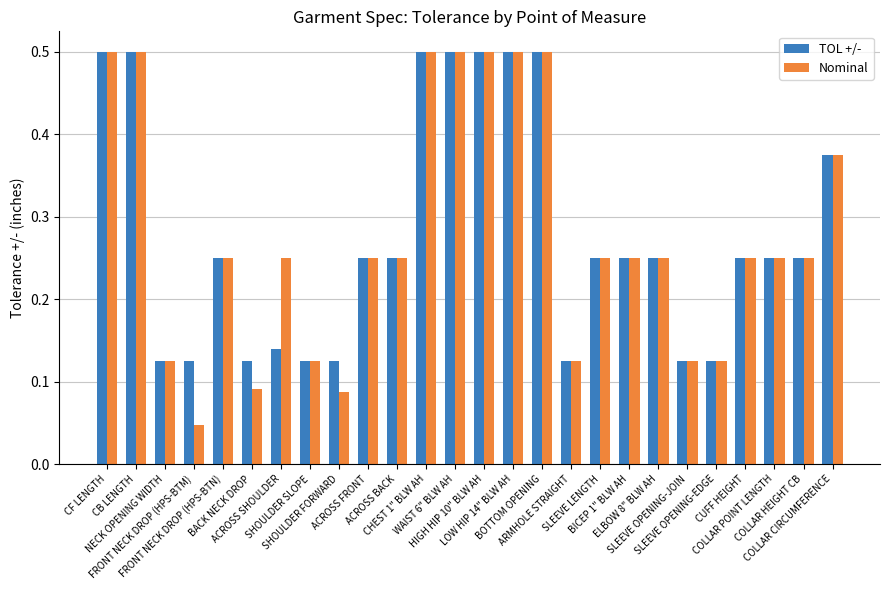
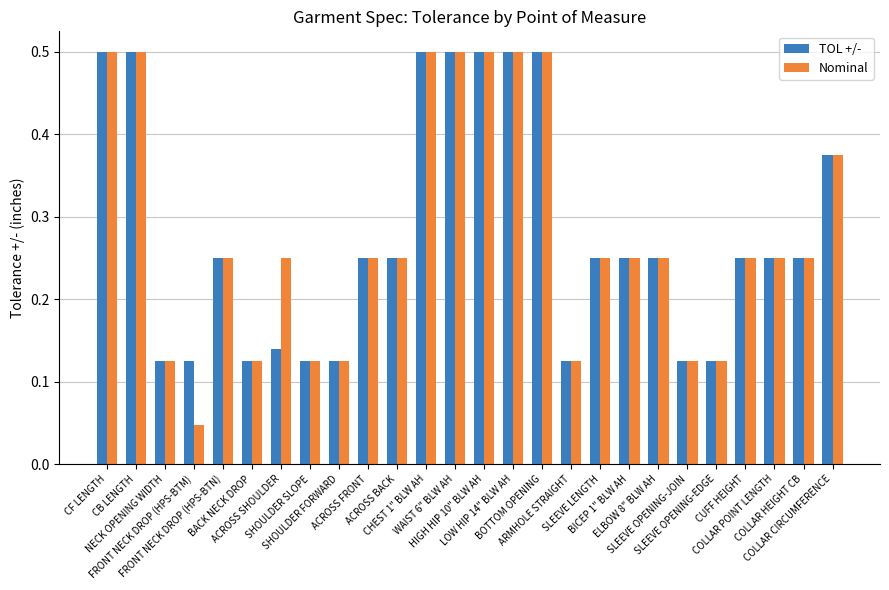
  {
    "TOL +/-": {
      "CF LENGTH": 0.50,
      "CB LENGTH": 0.50,
      "NECK OPENING WIDTH": 0.13,
      "FRONT NECK DROP (HPS-BTM)": 0.13,
      "FRONT NECK DROP (HPS-BTN)": 0.25,
      "BACK NECK DROP": 0.13,
      "ACROSS SHOULDER": 0.14,
      "SHOULDER SLOPE": 0.13,
      "SHOULDER FORWARD": 0.13,
      "ACROSS FRONT": 0.25,
      "ACROSS BACK": 0.25,
      "CHEST 1\" BLW AH": 0.50,
      "WAIST 6\" BLW AH": 0.50,
      "HIGH HIP 10\" BLW AH": 0.50,
      "LOW HIP 14\" BLW AH": 0.50,
      "BOTTOM OPENING": 0.50,
      "ARMHOLE STRAIGHT": 0.13,
      "SLEEVE LENGTH": 0.25,
      "BICEP 1\" BLW AH": 0.25,
      "ELBOW 8\" BLW AH": 0.25,
      "SLEEVE OPENING-JOIN": 0.13,
      "SLEEVE OPENING-EDGE": 0.13,
      "CUFF HEIGHT": 0.25,
      "COLLAR POINT LENGTH": 0.25,
      "COLLAR HEIGHT CB": 0.25,
      "COLLAR CIRCUMFERENCE": 0.38
    },
    "Nominal": {
      "CF LENGTH": 0.50,
      "CB LENGTH": 0.50,
      "NECK OPENING WIDTH": 0.13,
      "FRONT NECK DROP (HPS-BTM)": 0.05,
      "FRONT NECK DROP (HPS-BTN)": 0.25,
-     "BACK NECK DROP": 0.09,
+     "BACK NECK DROP": 0.13,
      "ACROSS SHOULDER": 0.25,
      "SHOULDER SLOPE": 0.13,
-     "SHOULDER FORWARD": 0.09,
+     "SHOULDER FORWARD": 0.13,
      "ACROSS FRONT": 0.25,
      "ACROSS BACK": 0.25,
      "CHEST 1\" BLW AH": 0.50,
      "WAIST 6\" BLW AH": 0.50,
      "HIGH HIP 10\" BLW AH": 0.50,
      "LOW HIP 14\" BLW AH": 0.50,
      "BOTTOM OPENING": 0.50,
      "ARMHOLE STRAIGHT": 0.13,
      "SLEEVE LENGTH": 0.25,
      "BICEP 1\" BLW AH": 0.25,
      "ELBOW 8\" BLW AH": 0.25,
      "SLEEVE OPENING-JOIN": 0.13,
      "SLEEVE OPENING-EDGE": 0.13,
      "CUFF HEIGHT": 0.25,
      "COLLAR POINT LENGTH": 0.25,
      "COLLAR HEIGHT CB": 0.25,
      "COLLAR CIRCUMFERENCE": 0.38
    }
  }
